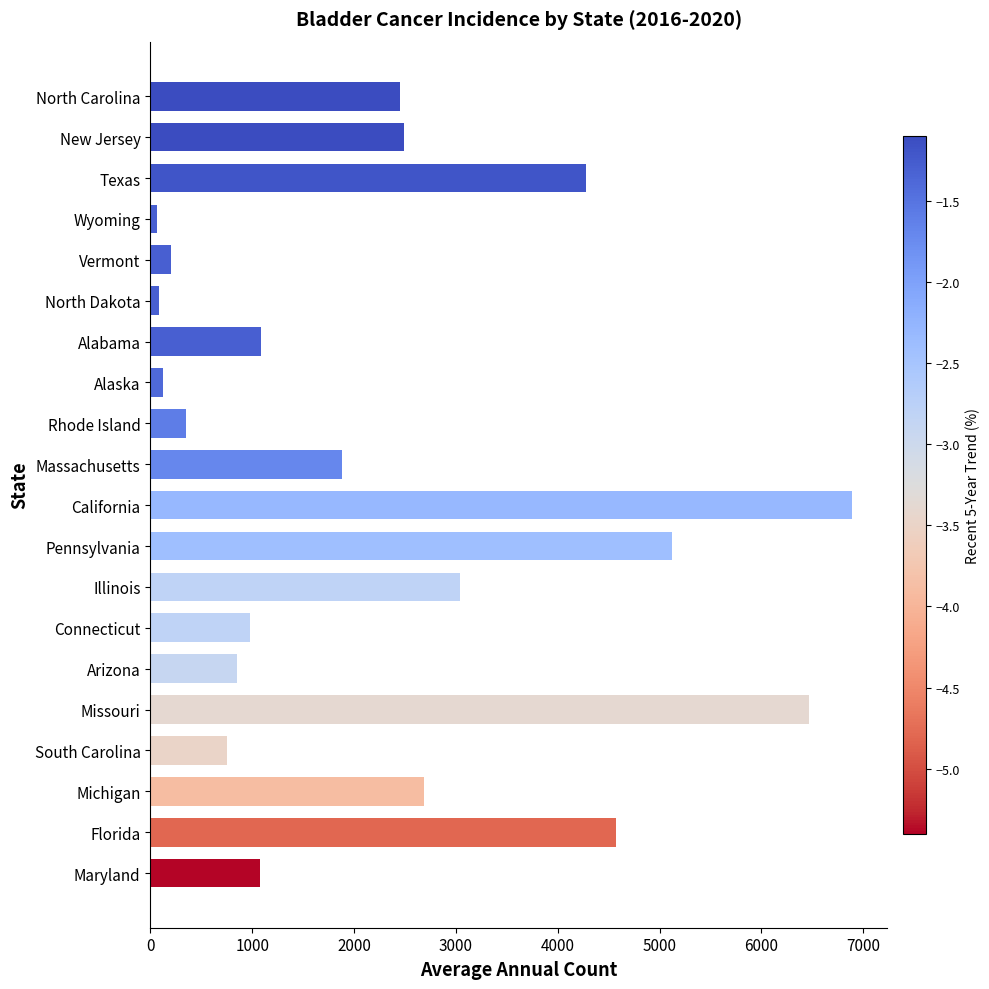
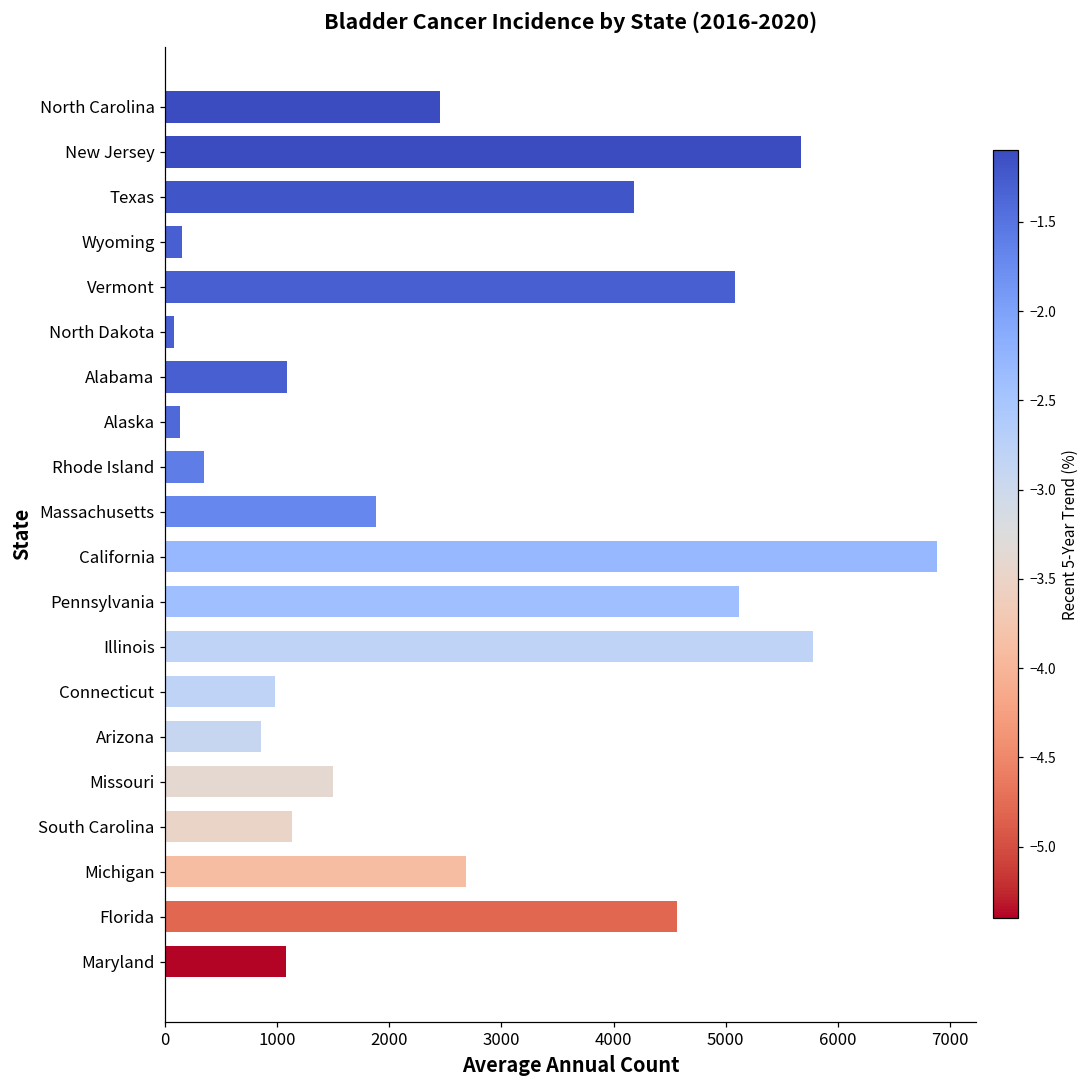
  {
    "North Carolina": 2450,
-   "New Jersey": 2490,
-   "Texas": 4280,
-   "Wyoming": 70,
-   "Vermont": 210,
+   "New Jersey": 5670,
+   "Texas": 4180,
+   "Wyoming": 150,
+   "Vermont": 5090,
    "North Dakota": 80,
    "Alabama": 1090,
    "Alaska": 130,
    "Rhode Island": 350,
    "Massachusetts": 1880,
    "California": 6890,
    "Pennsylvania": 5120,
-   "Illinois": 3040,
+   "Illinois": 5780,
    "Connecticut": 980,
    "Arizona": 850,
-   "Missouri": 6460,
-   "South Carolina": 760,
+   "Missouri": 1500,
+   "South Carolina": 1130,
    "Michigan": 2690,
    "Florida": 4570,
    "Maryland": 1080
  }
